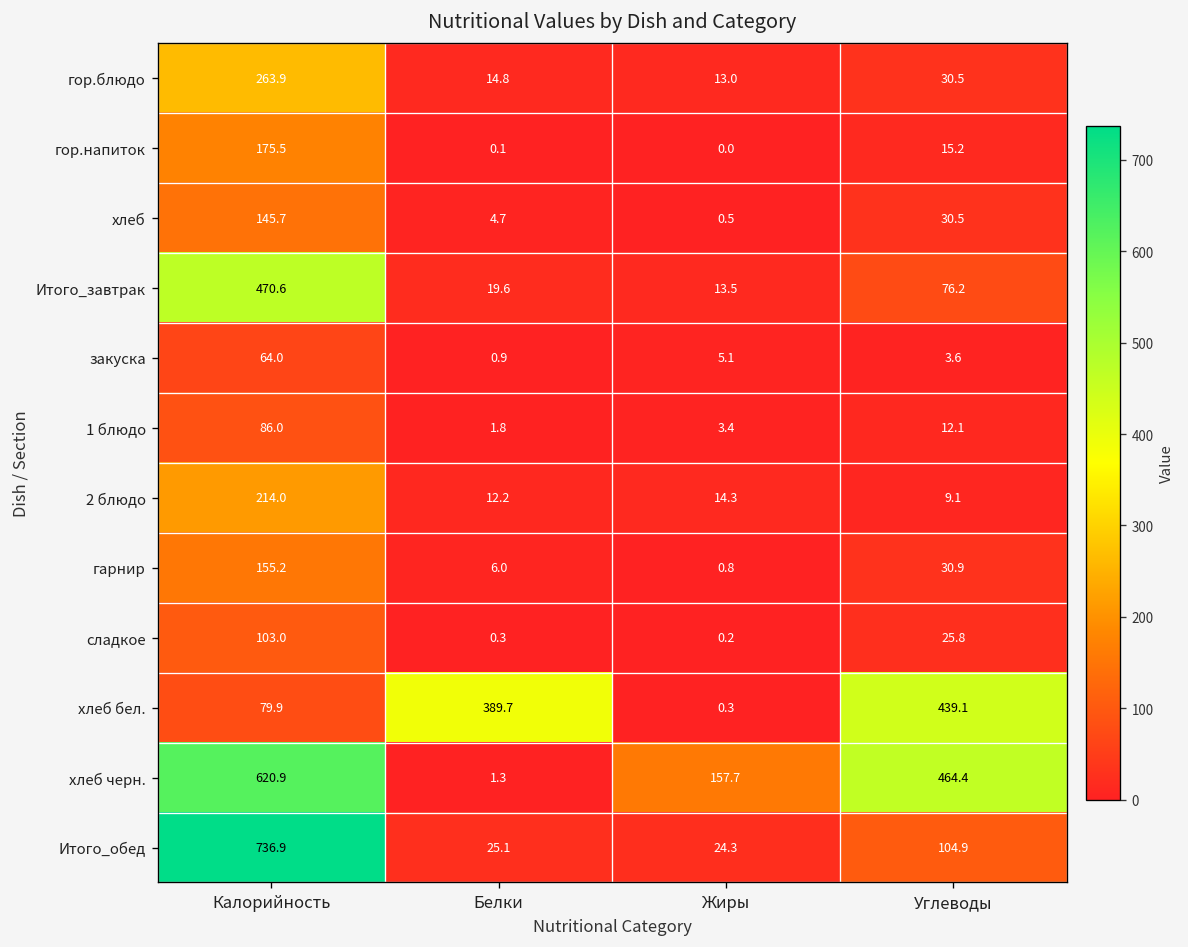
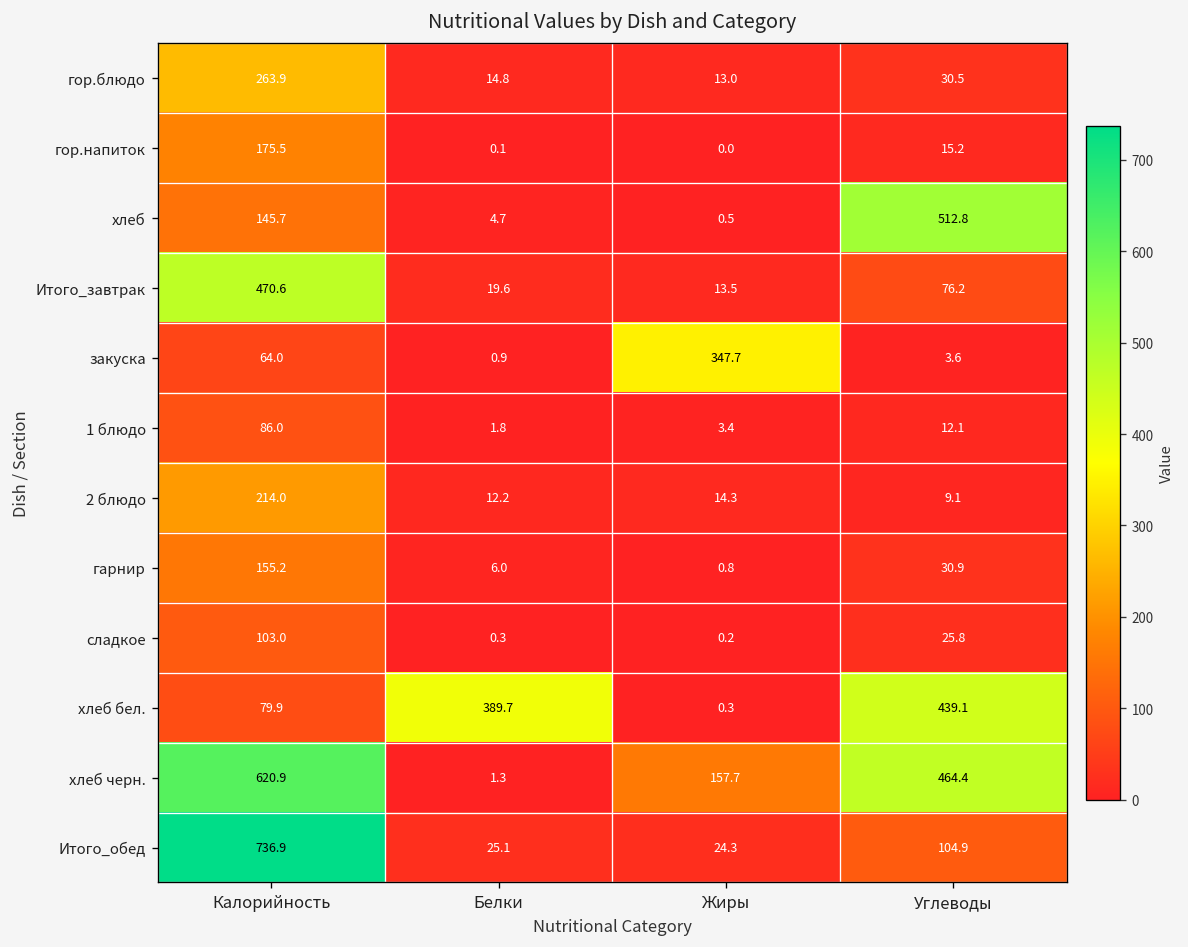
  {
    "гор.блюдо": {
      "Калорийность": 263.9,
      "Белки": 14.8,
      "Жиры": 13.0,
      "Углеводы": 30.5
    },
    "гор.напиток": {
      "Калорийность": 175.5,
      "Белки": 0.1,
      "Жиры": 0.0,
      "Углеводы": 15.2
    },
    "хлеб": {
      "Калорийность": 145.7,
      "Белки": 4.7,
      "Жиры": 0.5,
-     "Углеводы": 30.5
+     "Углеводы": 512.8
    },
    "Итого_завтрак": {
      "Калорийность": 470.6,
      "Белки": 19.6,
      "Жиры": 13.5,
      "Углеводы": 76.2
    },
    "закуска": {
      "Калорийность": 64.0,
      "Белки": 0.9,
-     "Жиры": 5.1,
+     "Жиры": 347.7,
      "Углеводы": 3.6
    },
    "1 блюдо": {
      "Калорийность": 86.0,
      "Белки": 1.8,
      "Жиры": 3.4,
      "Углеводы": 12.1
    },
    "2 блюдо": {
      "Калорийность": 214.0,
      "Белки": 12.2,
      "Жиры": 14.3,
      "Углеводы": 9.1
    },
    "гарнир": {
      "Калорийность": 155.2,
      "Белки": 6.0,
      "Жиры": 0.8,
      "Углеводы": 30.9
    },
    "сладкое": {
      "Калорийность": 103.0,
      "Белки": 0.3,
      "Жиры": 0.2,
      "Углеводы": 25.8
    },
    "хлеб бел.": {
      "Калорийность": 79.9,
      "Белки": 389.7,
      "Жиры": 0.3,
      "Углеводы": 439.1
    },
    "хлеб черн.": {
      "Калорийность": 620.9,
      "Белки": 1.3,
      "Жиры": 157.7,
      "Углеводы": 464.4
    },
    "Итого_обед": {
      "Калорийность": 736.9,
      "Белки": 25.1,
      "Жиры": 24.3,
      "Углеводы": 104.9
    }
  }
